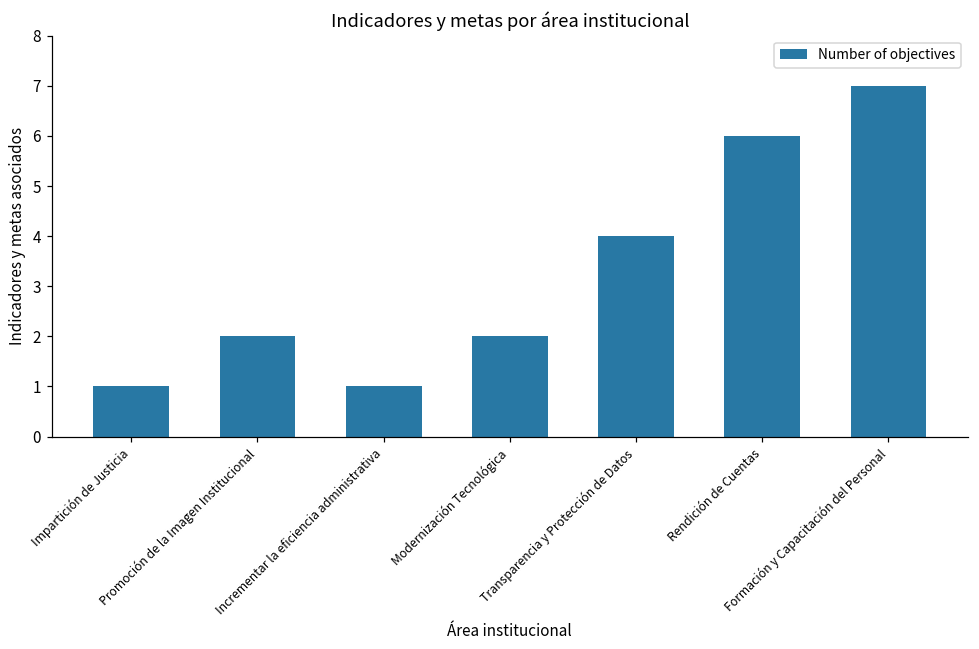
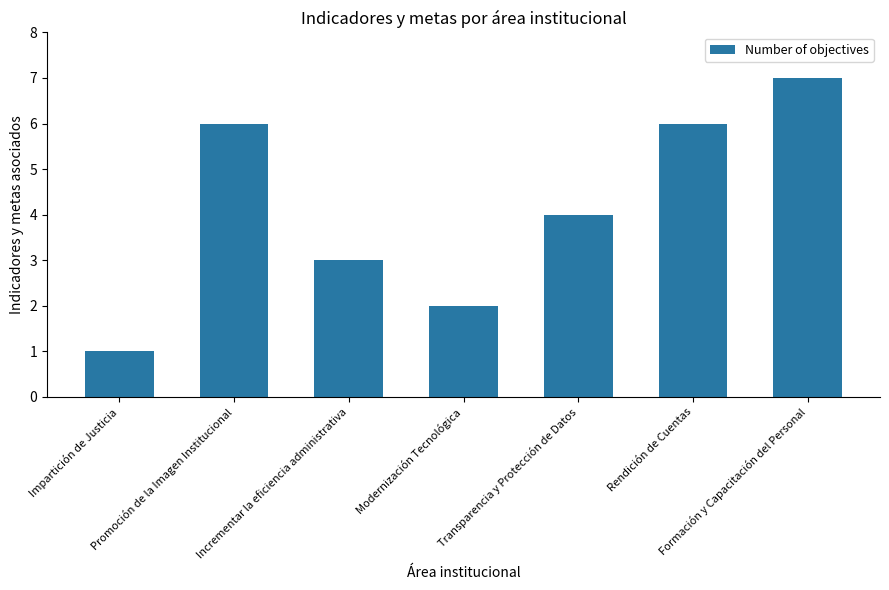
  {
    "Impartición de Justicia": 1,
-   "Promoción de la Imagen Institucional": 2,
-   "Incrementar la eficiencia administrativa": 1,
+   "Promoción de la Imagen Institucional": 6,
+   "Incrementar la eficiencia administrativa": 3,
    "Modernización Tecnológica": 2,
    "Transparencia y Protección de Datos": 4,
    "Rendición de Cuentas": 6,
    "Formación y Capacitación del Personal": 7
  }
